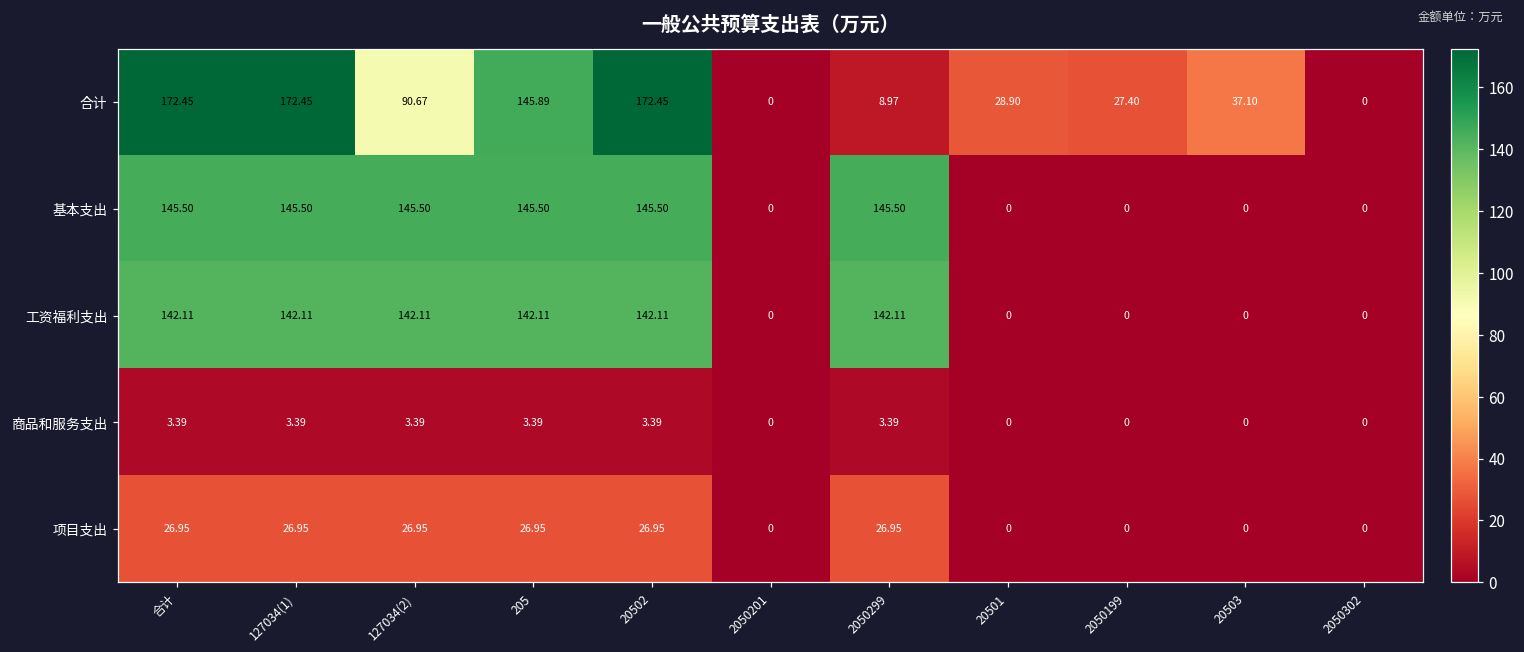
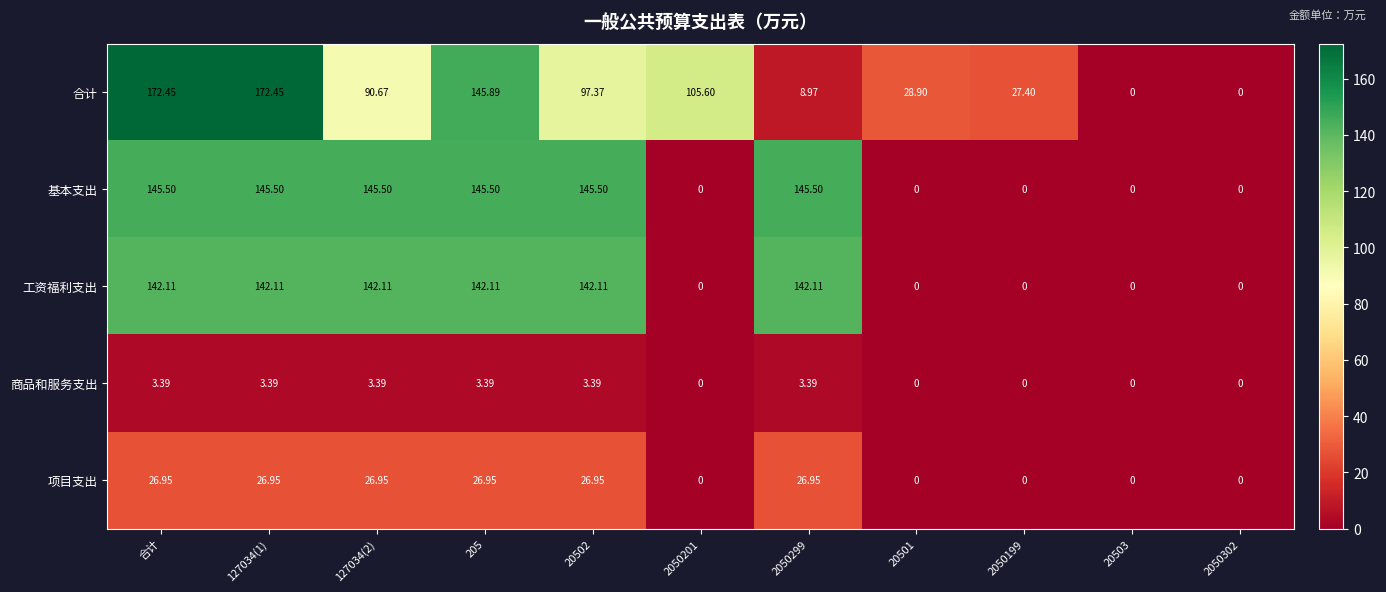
  {
    "合计": {
      "合计": 172.45,
      "127034(1)": 172.45,
      "127034(2)": 90.67,
      "205": 145.89,
-     "20502": 172.45,
-     "2050201": 0,
+     "20502": 97.37,
+     "2050201": 105.60,
      "2050299": 8.97,
      "20501": 28.90,
      "2050199": 27.40,
-     "20503": 37.10,
+     "20503": 0,
      "2050302": 0
    },
    "基本支出": {
      "合计": 145.50,
      "127034(1)": 145.50,
      "127034(2)": 145.50,
      "205": 145.50,
      "20502": 145.50,
      "2050201": 0,
      "2050299": 145.50,
      "20501": 0,
      "2050199": 0,
      "20503": 0,
      "2050302": 0
    },
    "工资福利支出": {
      "合计": 142.11,
      "127034(1)": 142.11,
      "127034(2)": 142.11,
      "205": 142.11,
      "20502": 142.11,
      "2050201": 0,
      "2050299": 142.11,
      "20501": 0,
      "2050199": 0,
      "20503": 0,
      "2050302": 0
    },
    "商品和服务支出": {
      "合计": 3.39,
      "127034(1)": 3.39,
      "127034(2)": 3.39,
      "205": 3.39,
      "20502": 3.39,
      "2050201": 0,
      "2050299": 3.39,
      "20501": 0,
      "2050199": 0,
      "20503": 0,
      "2050302": 0
    },
    "项目支出": {
      "合计": 26.95,
      "127034(1)": 26.95,
      "127034(2)": 26.95,
      "205": 26.95,
      "20502": 26.95,
      "2050201": 0,
      "2050299": 26.95,
      "20501": 0,
      "2050199": 0,
      "20503": 0,
      "2050302": 0
    }
  }
